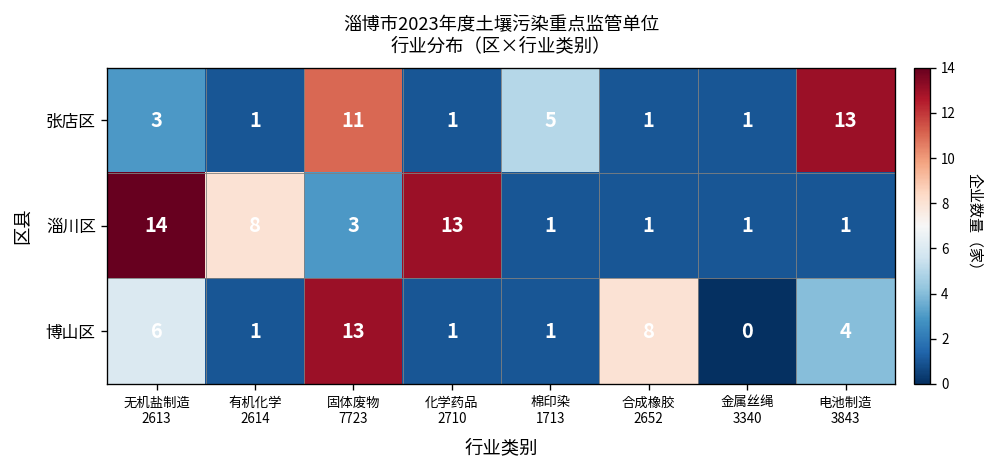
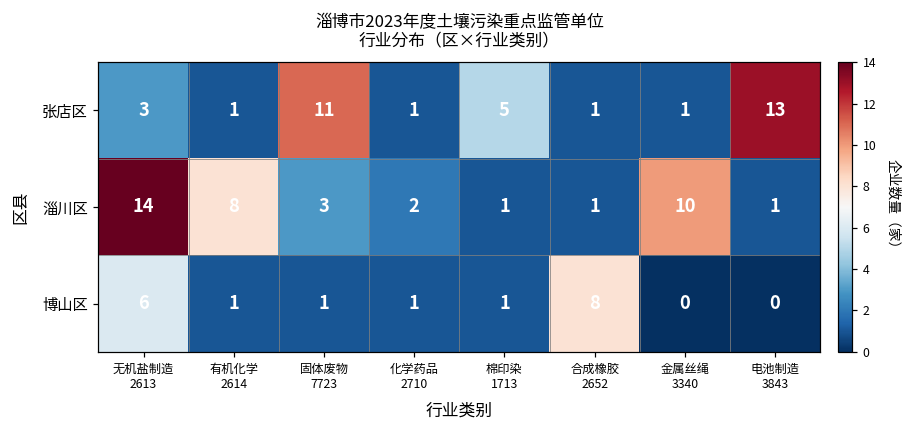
  {
    "张店区": {
      "无机盐制造 2613": 3,
      "有机化学 2614": 1,
      "固体废物 7723": 11,
      "化学药品 2710": 1,
      "棉印染 1713": 5,
      "合成橡胶 2652": 1,
      "金属丝绳 3340": 1,
      "电池制造 3843": 13
    },
    "淄川区": {
      "无机盐制造 2613": 14,
      "固体废物 7723": 3,
-     "化学药品 2710": 13,
+     "化学药品 2710": 2,
      "棉印染 1713": 1,
      "合成橡胶 2652": 1,
-     "金属丝绳 3340": 1,
+     "金属丝绳 3340": 10,
      "电池制造 3843": 1
    },
    "博山区": {
      "有机化学 2614": 1,
-     "固体废物 7723": 13,
+     "固体废物 7723": 1,
      "化学药品 2710": 1,
      "棉印染 1713": 1,
      "金属丝绳 3340": 0,
-     "电池制造 3843": 4
+     "电池制造 3843": 0
    }
  }
